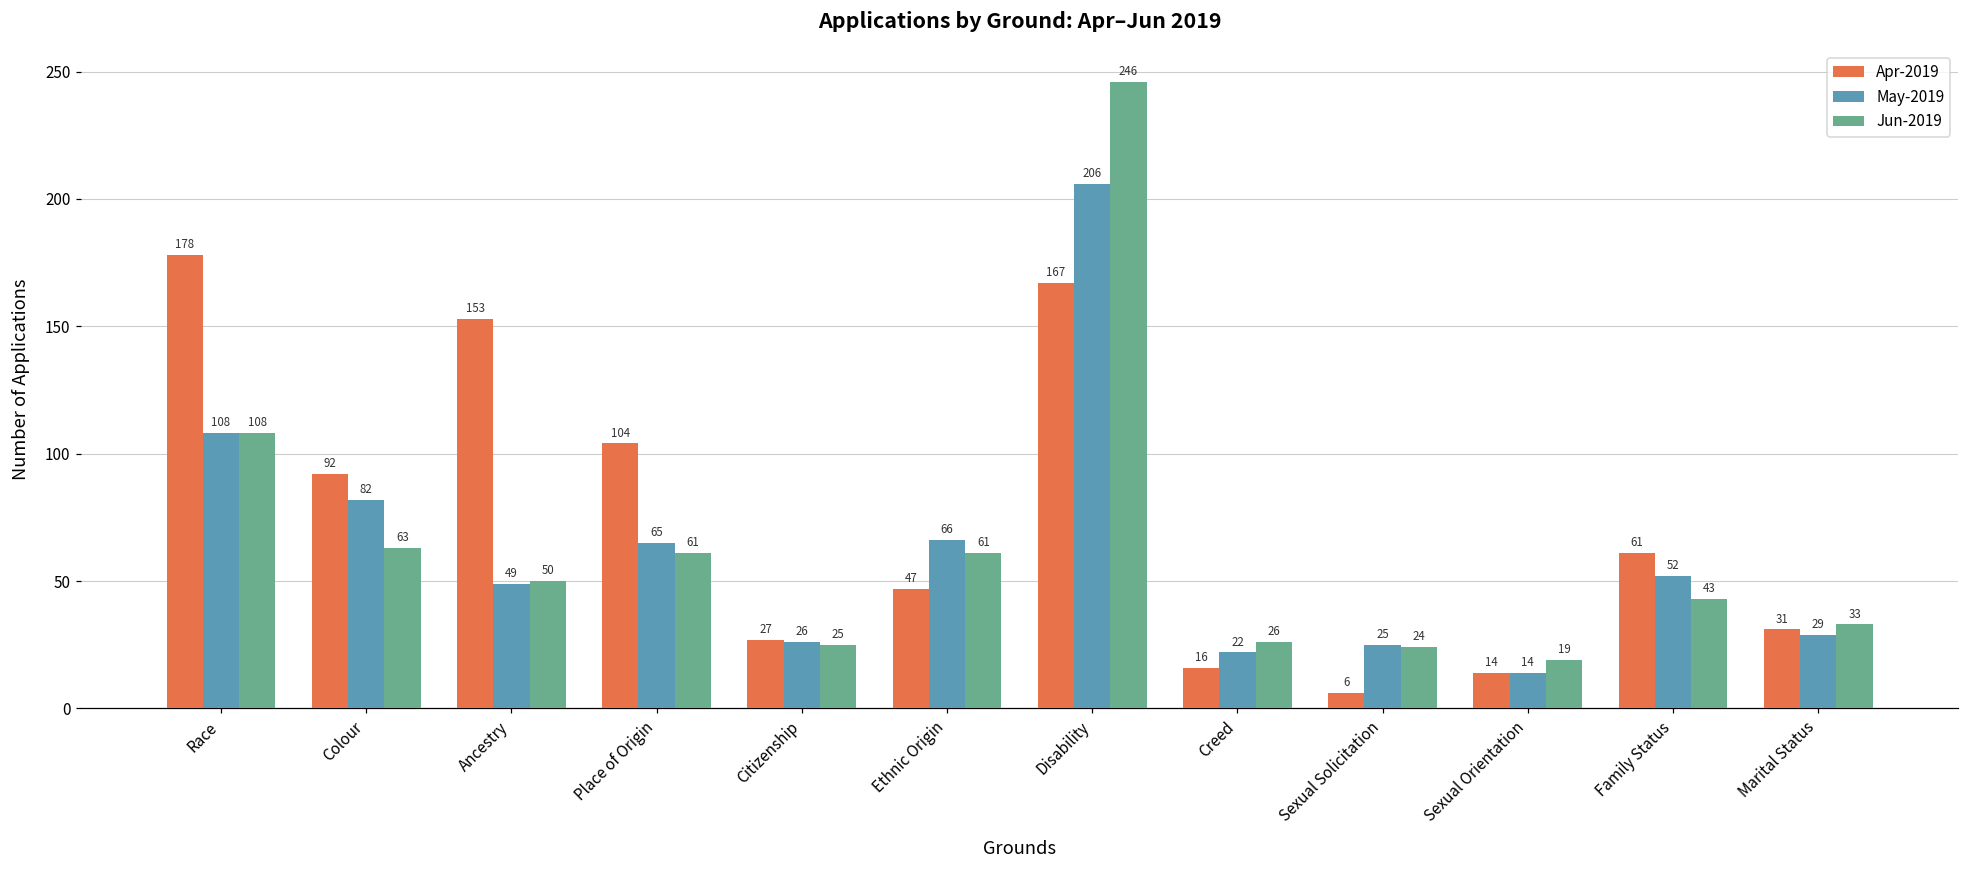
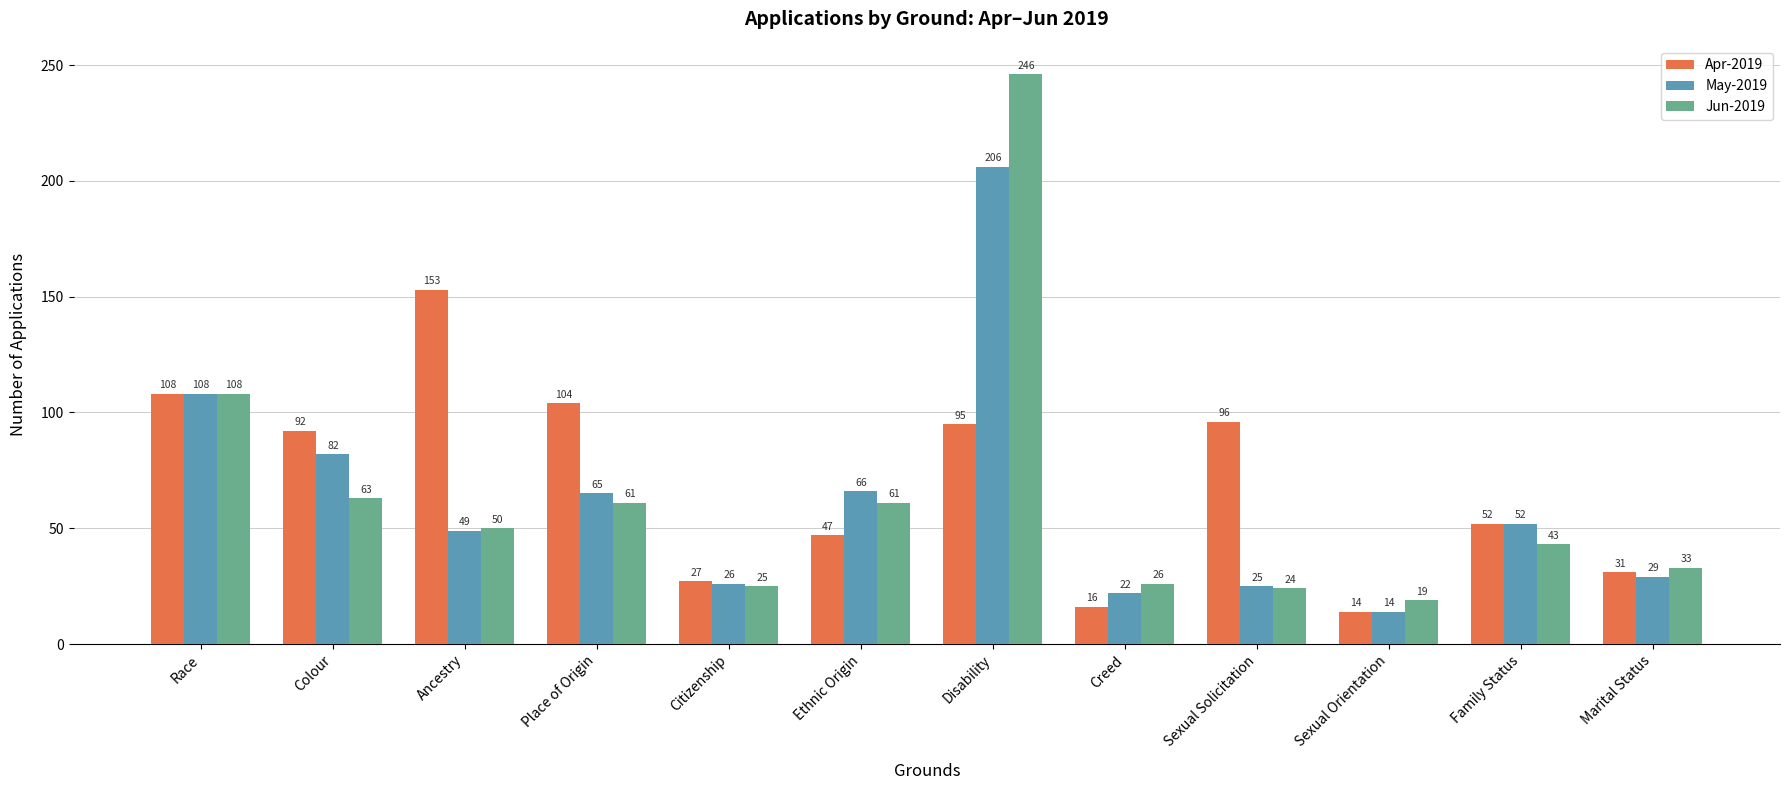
  {
    "Apr-2019": {
-     "Race": 178,
+     "Race": 108,
      "Colour": 92,
      "Ancestry": 153,
      "Place of Origin": 104,
      "Citizenship": 27,
      "Ethnic Origin": 47,
-     "Disability": 167,
+     "Disability": 95,
      "Creed": 16,
-     "Sexual Solicitation": 6,
+     "Sexual Solicitation": 96,
      "Sexual Orientation": 14,
-     "Family Status": 61,
+     "Family Status": 52,
      "Marital Status": 31
    }
  }
